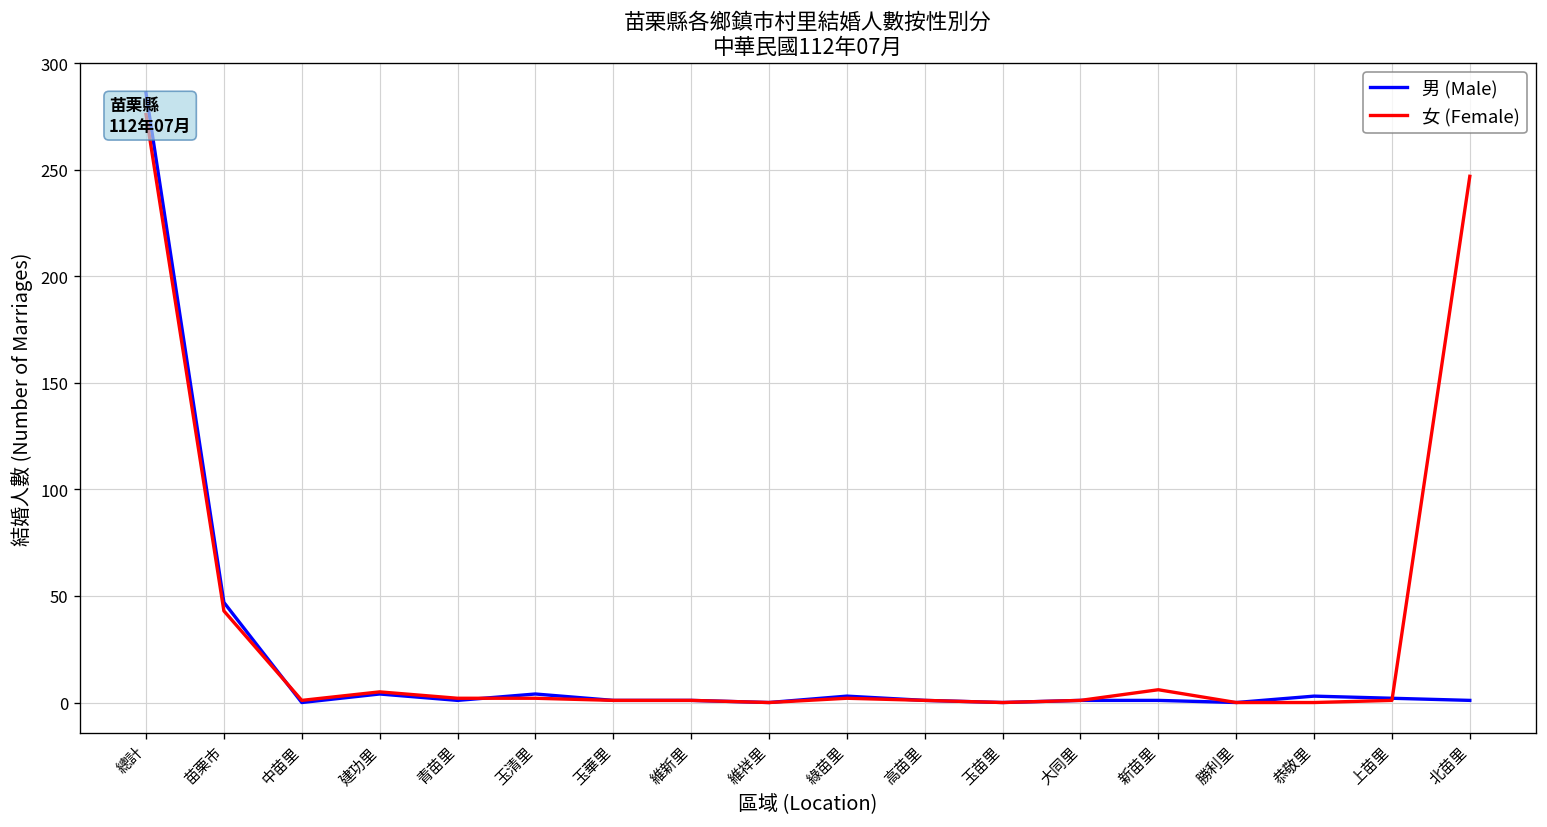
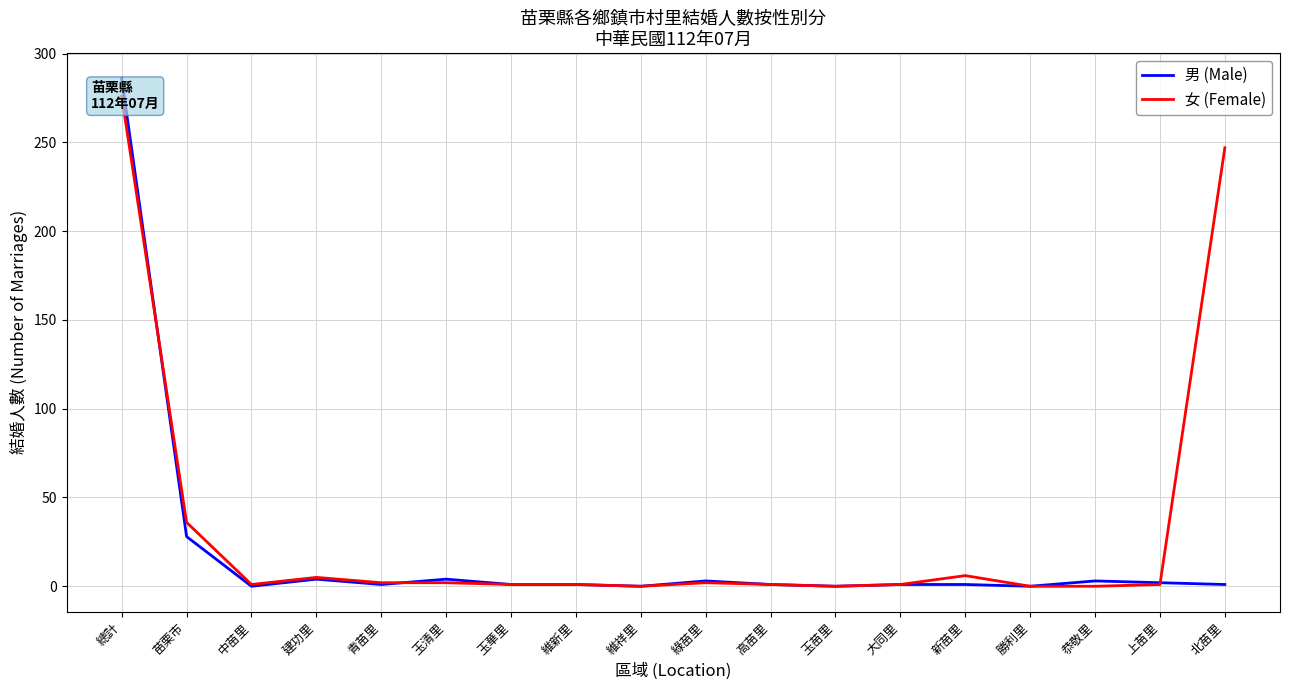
  {
    "男 (Male)": {
-     "苗栗市": 47,
+     "苗栗市": 28,
      "玉清里": 4,
      "新苗里": 1,
      "恭敬里": 3,
      "北苗里": 1
    },
    "女 (Female)": {
-     "苗栗市": 43,
+     "苗栗市": 36,
      "玉清里": 2,
      "新苗里": 6,
      "恭敬里": 0,
      "北苗里": 247
    }
  }
